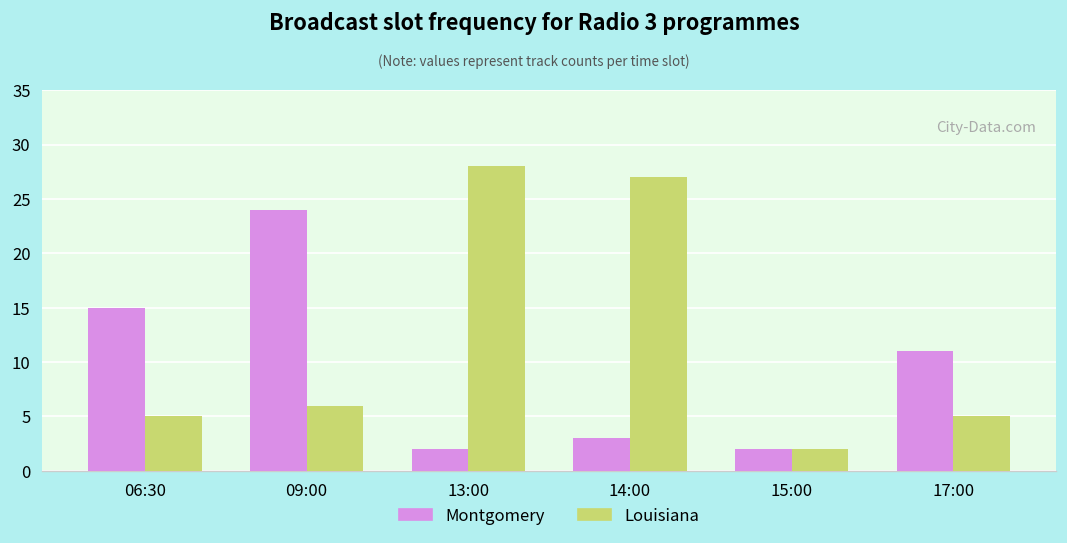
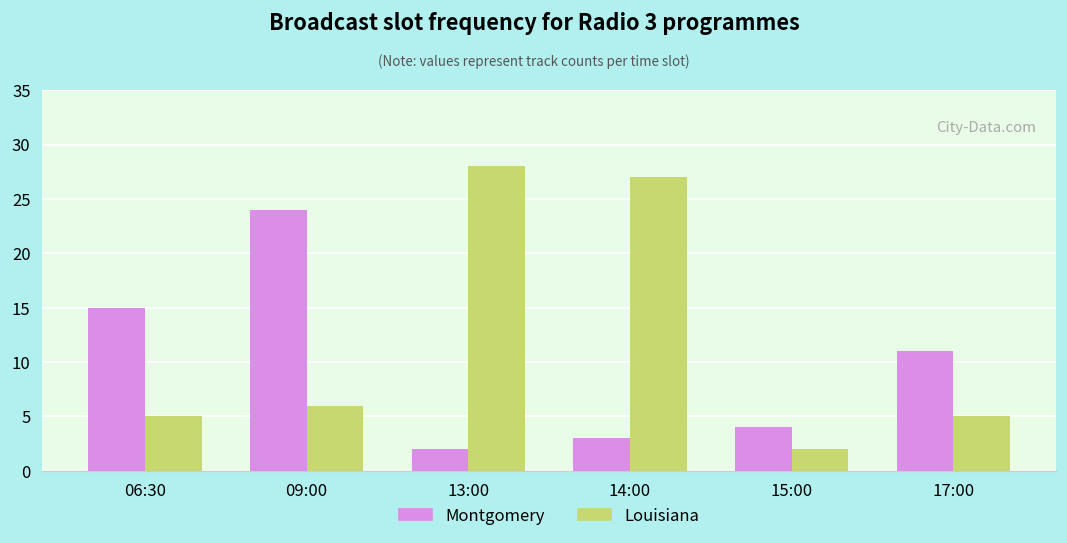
  {
    "Montgomery": {
      "06:30": 15,
      "09:00": 24,
      "13:00": 2,
      "14:00": 3,
-     "15:00": 2,
+     "15:00": 4,
      "17:00": 11
    },
    "Louisiana": {
      "06:30": 5,
      "09:00": 6,
      "13:00": 28,
      "14:00": 27,
      "15:00": 2,
      "17:00": 5
    }
  }
